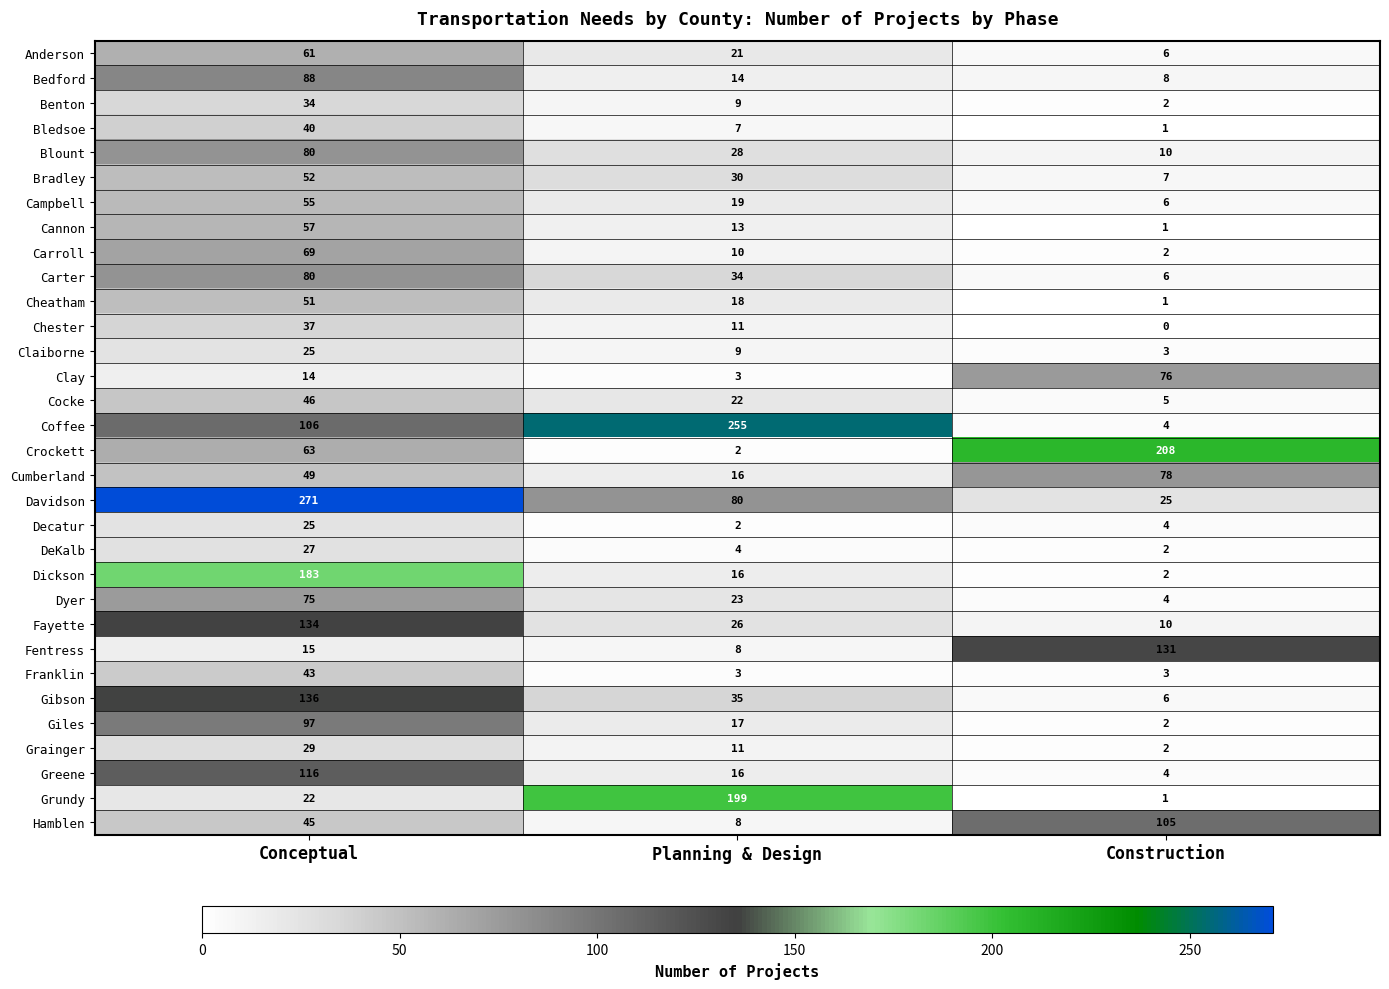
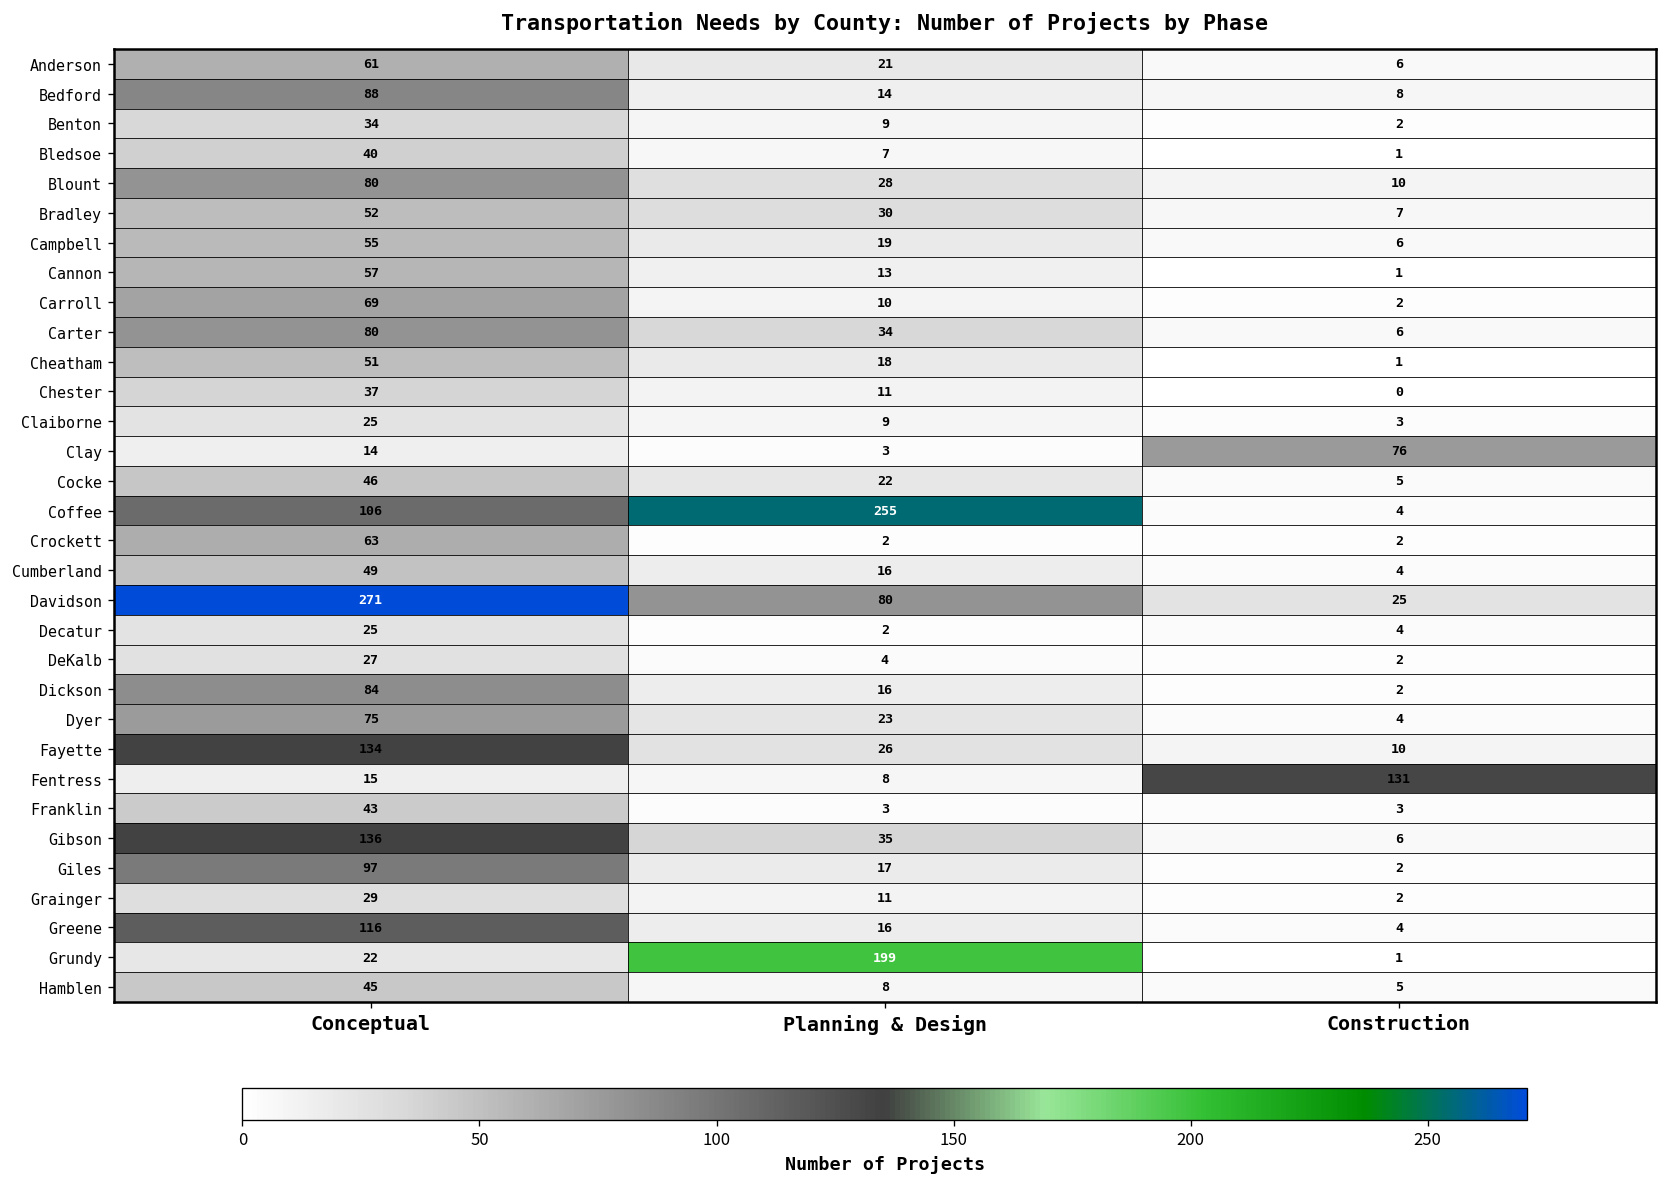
  {
    "Anderson": {
      "Conceptual": 61,
      "Planning & Design": 21,
      "Construction": 6
    },
    "Bedford": {
      "Conceptual": 88,
      "Planning & Design": 14,
      "Construction": 8
    },
    "Benton": {
      "Conceptual": 34,
      "Planning & Design": 9,
      "Construction": 2
    },
    "Bledsoe": {
      "Conceptual": 40,
      "Planning & Design": 7,
      "Construction": 1
    },
    "Blount": {
      "Conceptual": 80,
      "Planning & Design": 28,
      "Construction": 10
    },
    "Bradley": {
      "Conceptual": 52,
      "Planning & Design": 30,
      "Construction": 7
    },
    "Campbell": {
      "Conceptual": 55,
      "Planning & Design": 19,
      "Construction": 6
    },
    "Cannon": {
      "Conceptual": 57,
      "Planning & Design": 13,
      "Construction": 1
    },
    "Carroll": {
      "Conceptual": 69,
      "Planning & Design": 10,
      "Construction": 2
    },
    "Carter": {
      "Conceptual": 80,
      "Planning & Design": 34,
      "Construction": 6
    },
    "Cheatham": {
      "Conceptual": 51,
      "Planning & Design": 18,
      "Construction": 1
    },
    "Chester": {
      "Conceptual": 37,
      "Planning & Design": 11,
      "Construction": 0
    },
    "Claiborne": {
      "Conceptual": 25,
      "Planning & Design": 9,
      "Construction": 3
    },
    "Clay": {
      "Conceptual": 14,
      "Planning & Design": 3,
      "Construction": 76
    },
    "Cocke": {
      "Conceptual": 46,
      "Planning & Design": 22,
      "Construction": 5
    },
    "Coffee": {
      "Conceptual": 106,
      "Planning & Design": 255,
      "Construction": 4
    },
    "Crockett": {
      "Conceptual": 63,
      "Planning & Design": 2,
-     "Construction": 208
+     "Construction": 2
    },
    "Cumberland": {
      "Conceptual": 49,
      "Planning & Design": 16,
-     "Construction": 78
+     "Construction": 4
    },
    "Davidson": {
      "Conceptual": 271,
      "Planning & Design": 80,
      "Construction": 25
    },
    "Decatur": {
      "Conceptual": 25,
      "Planning & Design": 2,
      "Construction": 4
    },
    "DeKalb": {
      "Conceptual": 27,
      "Planning & Design": 4,
      "Construction": 2
    },
    "Dickson": {
-     "Conceptual": 183,
+     "Conceptual": 84,
      "Planning & Design": 16,
      "Construction": 2
    },
    "Dyer": {
      "Conceptual": 75,
      "Planning & Design": 23,
      "Construction": 4
    },
    "Fayette": {
      "Conceptual": 134,
      "Planning & Design": 26,
      "Construction": 10
    },
    "Fentress": {
      "Conceptual": 15,
      "Planning & Design": 8,
      "Construction": 131
    },
    "Franklin": {
      "Conceptual": 43,
      "Planning & Design": 3,
      "Construction": 3
    },
    "Gibson": {
      "Conceptual": 136,
      "Planning & Design": 35,
      "Construction": 6
    },
    "Giles": {
      "Conceptual": 97,
      "Planning & Design": 17,
      "Construction": 2
    },
    "Grainger": {
      "Conceptual": 29,
      "Planning & Design": 11,
      "Construction": 2
    },
    "Greene": {
      "Conceptual": 116,
      "Planning & Design": 16,
      "Construction": 4
    },
    "Grundy": {
      "Conceptual": 22,
      "Planning & Design": 199,
      "Construction": 1
    },
    "Hamblen": {
      "Conceptual": 45,
      "Planning & Design": 8,
-     "Construction": 105
+     "Construction": 5
    }
  }
